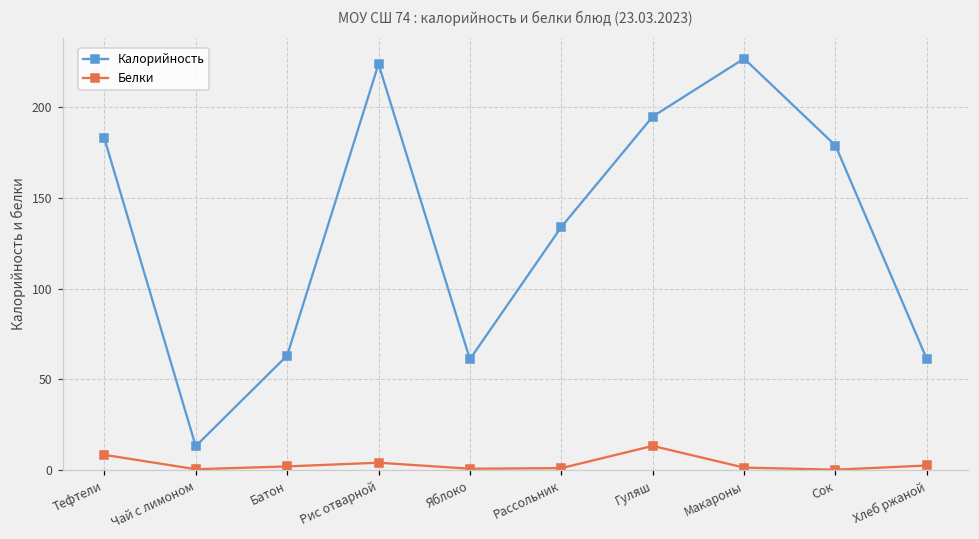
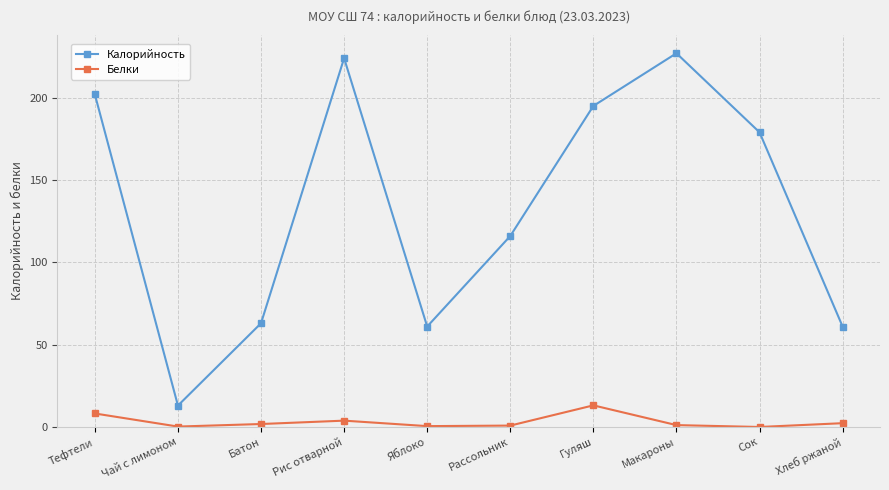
  {
    "Калорийность": {
-     "Тефтели": 183,
+     "Тефтели": 202,
      "Чай с лимоном": 13,
      "Батон": 63,
      "Рис отварной": 224,
      "Яблоко": 61,
-     "Рассольник": 134,
+     "Рассольник": 116,
      "Гуляш": 195,
      "Макароны": 227,
      "Сок": 179,
      "Хлеб ржаной": 61
    },
    "Белки": {
      "Тефтели": 8,
      "Чай с лимоном": 0,
      "Батон": 2,
      "Рис отварной": 4,
      "Яблоко": 1,
      "Рассольник": 1,
      "Гуляш": 13,
      "Макароны": 1,
      "Сок": 0,
      "Хлеб ржаной": 2
    }
  }
